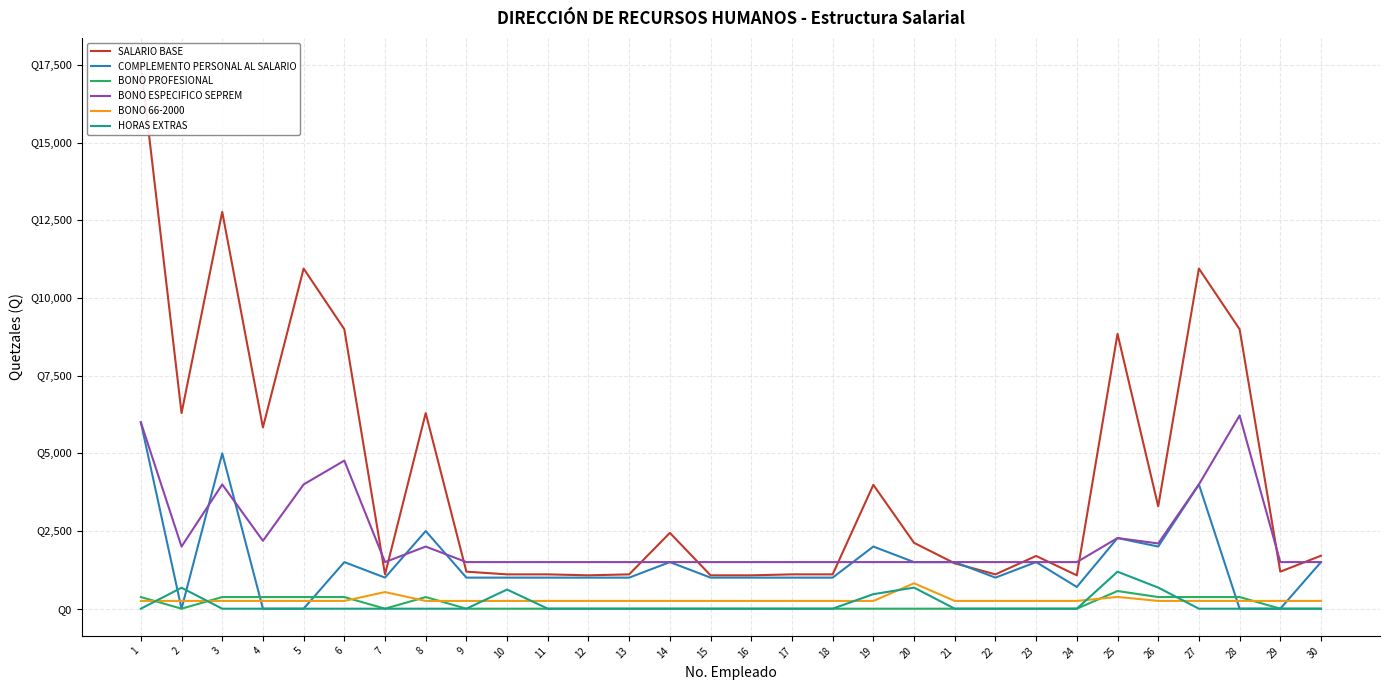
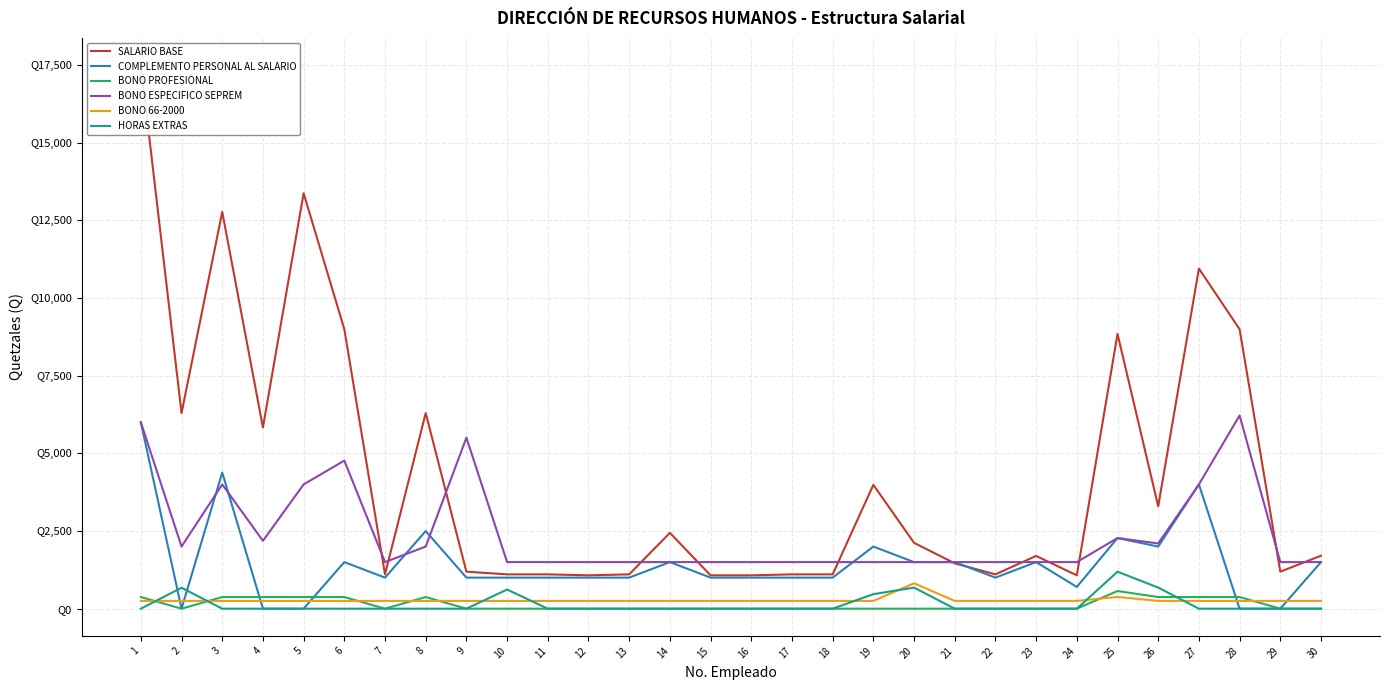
  {
    "SALARIO BASE": {
      "2": "Q6,300",
      "3": "Q12,800",
      "4": "Q5,800",
-     "5": "Q10,900",
+     "5": "Q13,400",
      "6": "Q9,000",
      "7": "Q1,100",
      "8": "Q6,300",
      "9": "Q1,200",
      "10": "Q1,100",
      "11": "Q1,100",
      "13": "Q1,100",
      "14": "Q2,400",
      "17": "Q1,100",
      "18": "Q1,100",
      "19": "Q4,000",
      "20": "Q2,100",
      "22": "Q1,100",
      "23": "Q1,700",
      "24": "Q1,100",
      "25": "Q8,800",
      "26": "Q3,300",
      "27": "Q10,900",
      "28": "Q9,000",
      "29": "Q1,200",
      "30": "Q1,700"
    },
    "COMPLEMENTO PERSONAL AL SALARIO": {
-     "3": "Q5,000",
+     "3": "Q4,400",
      "6": "Q1,500",
      "7": "Q1,000",
      "8": "Q2,500",
      "9": "Q1,000",
      "10": "Q1,000",
      "11": "Q1,000",
      "13": "Q1,000",
      "17": "Q1,000",
      "18": "Q1,000",
      "19": "Q2,000",
      "22": "Q1,000",
      "24": "Q700",
      "26": "Q2,000"
    },
    "BONO ESPECIFICO SEPREM": {
      "2": "Q2,000",
      "3": "Q4,000",
      "4": "Q2,200",
      "5": "Q4,000",
      "6": "Q4,800",
      "7": "Q1,500",
      "8": "Q2,000",
-     "9": "Q1,500",
+     "9": "Q5,500",
      "10": "Q1,500",
      "11": "Q1,500",
      "12": "Q1,500",
      "13": "Q1,500",
      "15": "Q1,500",
      "16": "Q1,500",
      "17": "Q1,500",
      "18": "Q1,500",
      "19": "Q1,500",
      "22": "Q1,500",
      "24": "Q1,500",
      "26": "Q2,100",
      "28": "Q6,200",
      "29": "Q1,500"
    },
    "BONO 66-2000": {
      "1": "Q300",
      "2": "Q300",
      "3": "Q300",
      "4": "Q300",
      "5": "Q300",
      "6": "Q300",
-     "7": "Q500",
+     "7": "Q300",
      "8": "Q300",
      "9": "Q300",
      "10": "Q300",
      "11": "Q300",
      "12": "Q300",
      "13": "Q300",
      "14": "Q300",
      "15": "Q300",
      "16": "Q300",
      "17": "Q300",
      "18": "Q300",
      "19": "Q300",
      "20": "Q800",
      "21": "Q300",
      "22": "Q300",
      "23": "Q300",
      "24": "Q300",
      "25": "Q400",
      "26": "Q300",
      "27": "Q300",
      "28": "Q300",
      "29": "Q300",
      "30": "Q300"
    }
  }
